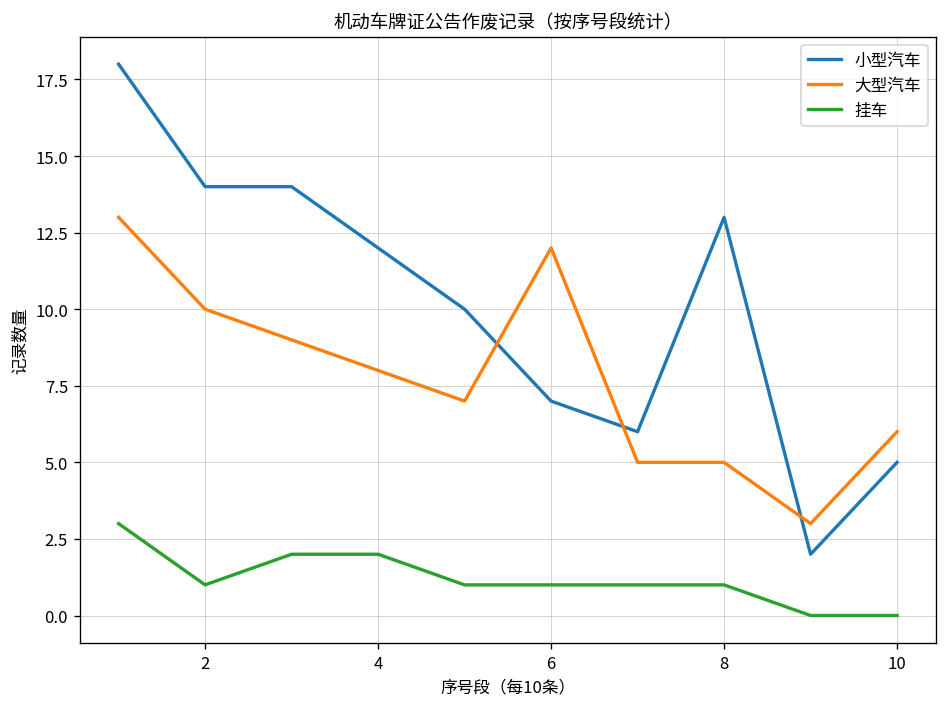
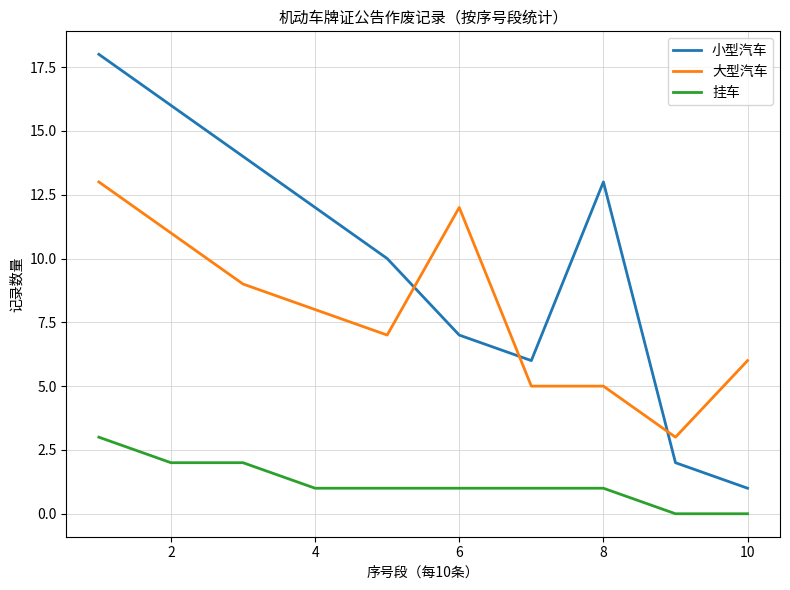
  {
    "小型汽车": {
-     "2": 14,
+     "2": 16,
      "4": 12,
      "6": 7,
      "8": 13,
-     "10": 5
+     "10": 1
    },
    "大型汽车": {
-     "2": 10,
+     "2": 11,
      "4": 8,
      "6": 12,
      "8": 5,
      "10": 6
    },
    "挂车": {
-     "2": 1,
-     "4": 2,
+     "2": 2,
+     "4": 1,
      "6": 1,
      "8": 1,
      "10": 0
    }
  }
